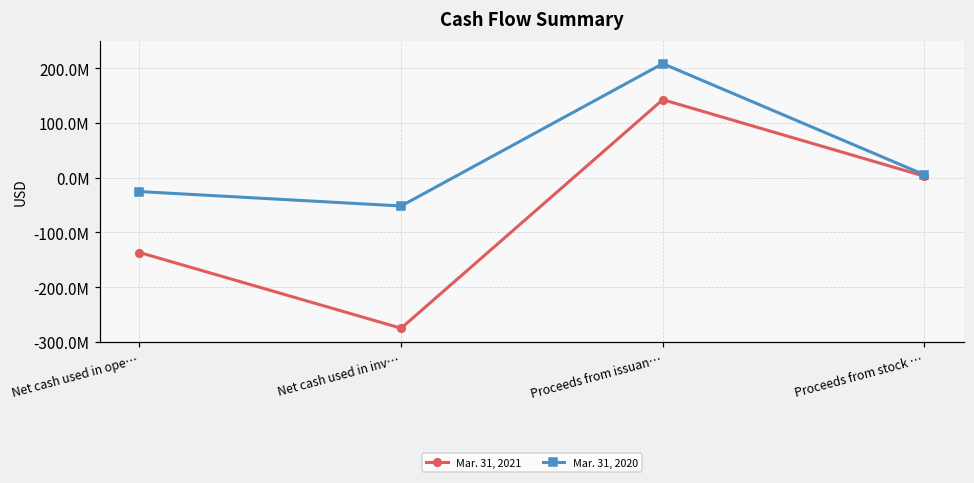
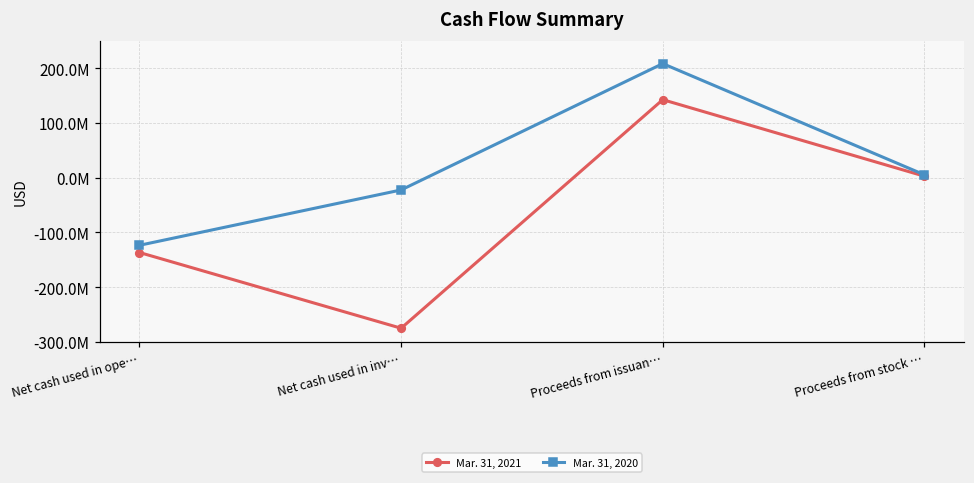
  {
    "Mar. 31, 2021": {
      "Net cash used in ope…": -140000000,
      "Net cash used in inv…": -280000000,
      "Proceeds from issuan…": 140000000
    },
    "Mar. 31, 2020": {
-     "Net cash used in ope…": -30000000,
-     "Net cash used in inv…": -50000000,
+     "Net cash used in ope…": -120000000,
+     "Net cash used in inv…": -20000000,
      "Proceeds from issuan…": 210000000
    }
  }
